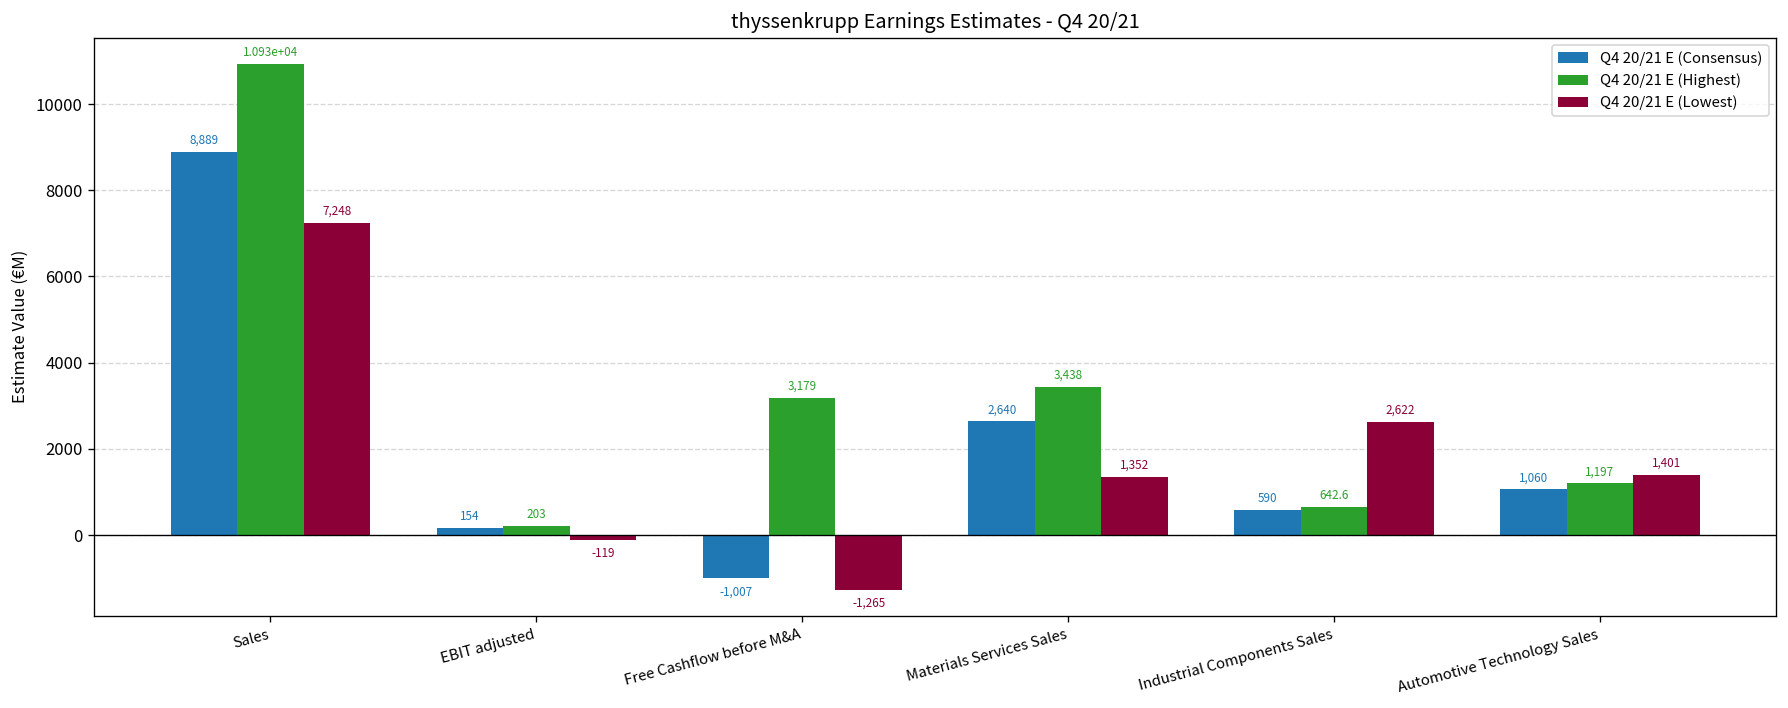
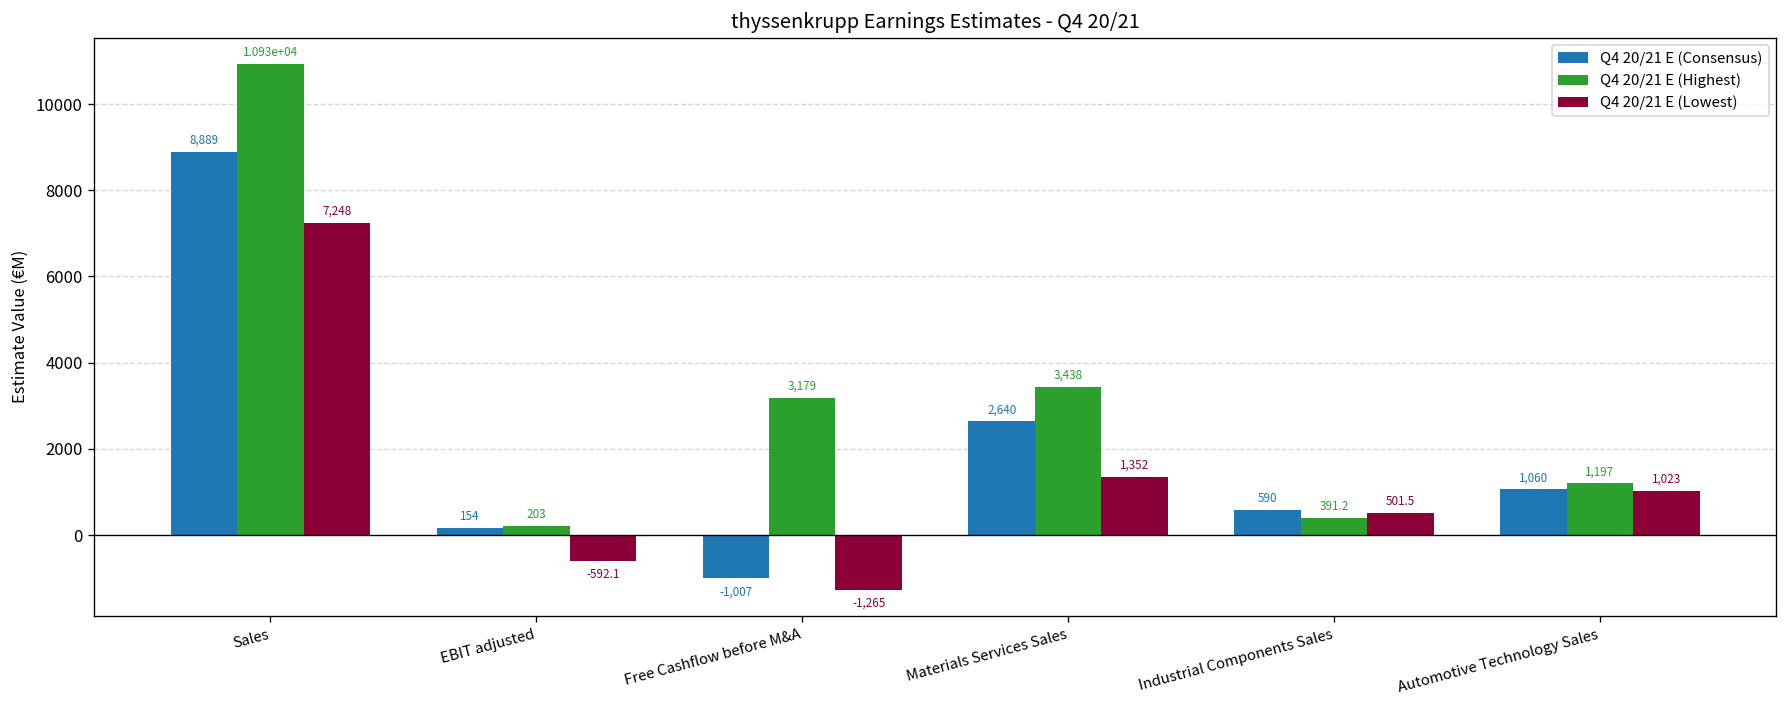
  {
    "Q4 20/21 E (Consensus)": {
      "Sales": "8,889",
      "EBIT adjusted": "154",
      "Free Cashflow before M&A": "-1,007",
      "Materials Services Sales": "2,640",
      "Industrial Components Sales": "590",
      "Automotive Technology Sales": "1,060"
    },
    "Q4 20/21 E (Highest)": {
      "EBIT adjusted": "203",
      "Free Cashflow before M&A": "3,179",
      "Materials Services Sales": "3,438",
-     "Industrial Components Sales": "642.6",
+     "Industrial Components Sales": "391.2",
      "Automotive Technology Sales": "1,197"
    },
    "Q4 20/21 E (Lowest)": {
      "Sales": "7,248",
-     "EBIT adjusted": "-119",
+     "EBIT adjusted": "-592.1",
      "Free Cashflow before M&A": "-1,265",
      "Materials Services Sales": "1,352",
-     "Industrial Components Sales": "2,622",
-     "Automotive Technology Sales": "1,401"
+     "Industrial Components Sales": "501.5",
+     "Automotive Technology Sales": "1,023"
    }
  }
